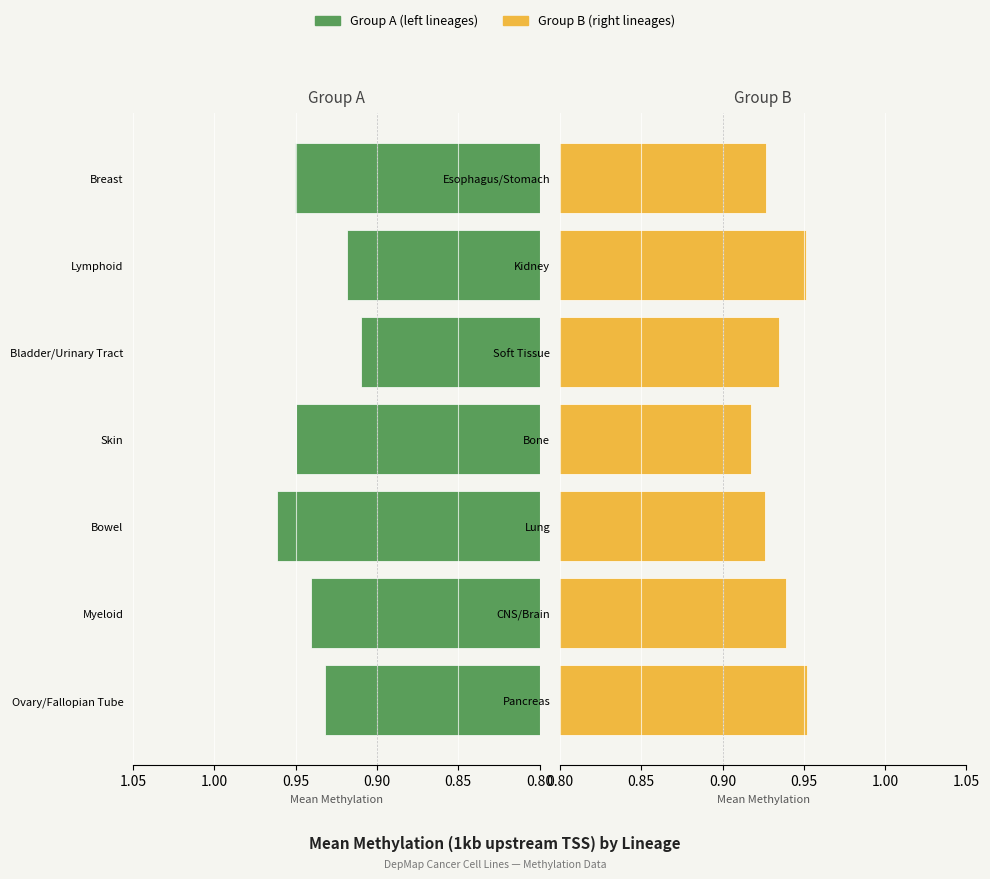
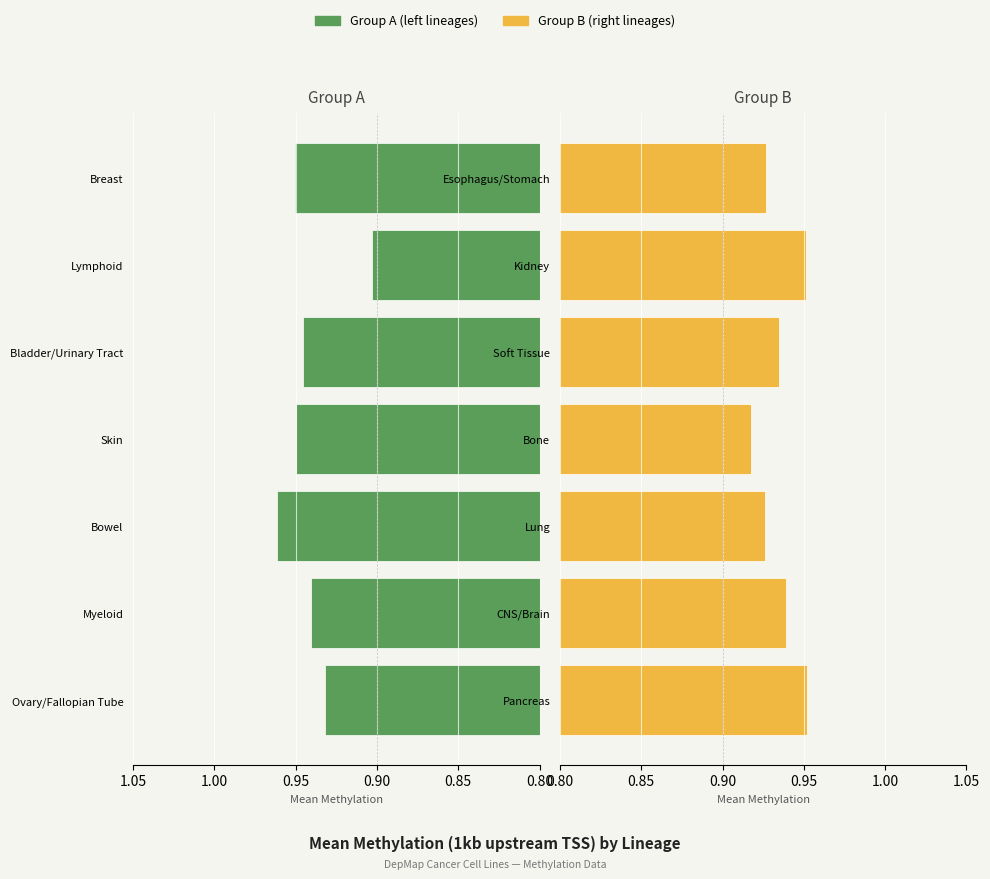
  {
    "Group A": {
      "Breast": 0.951,
-     "Lymphoid": 0.919,
-     "Bladder/Urinary Tract": 0.910,
+     "Lymphoid": 0.903,
+     "Bladder/Urinary Tract": 0.946,
      "Skin": 0.950,
      "Bowel": 0.961,
      "Myeloid": 0.940,
      "Ovary/Fallopian Tube": 0.932
    }
  }
